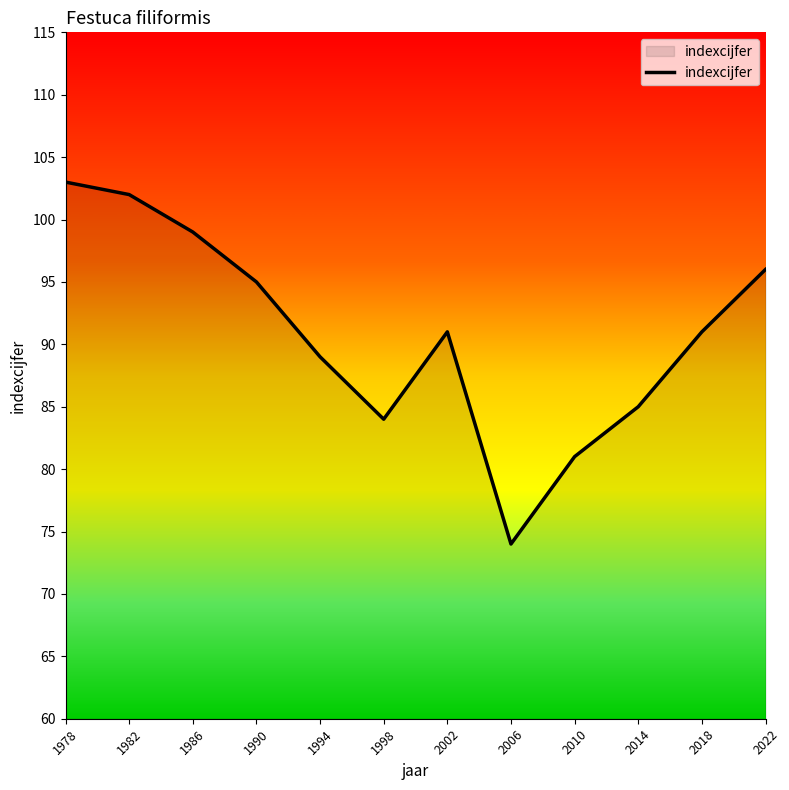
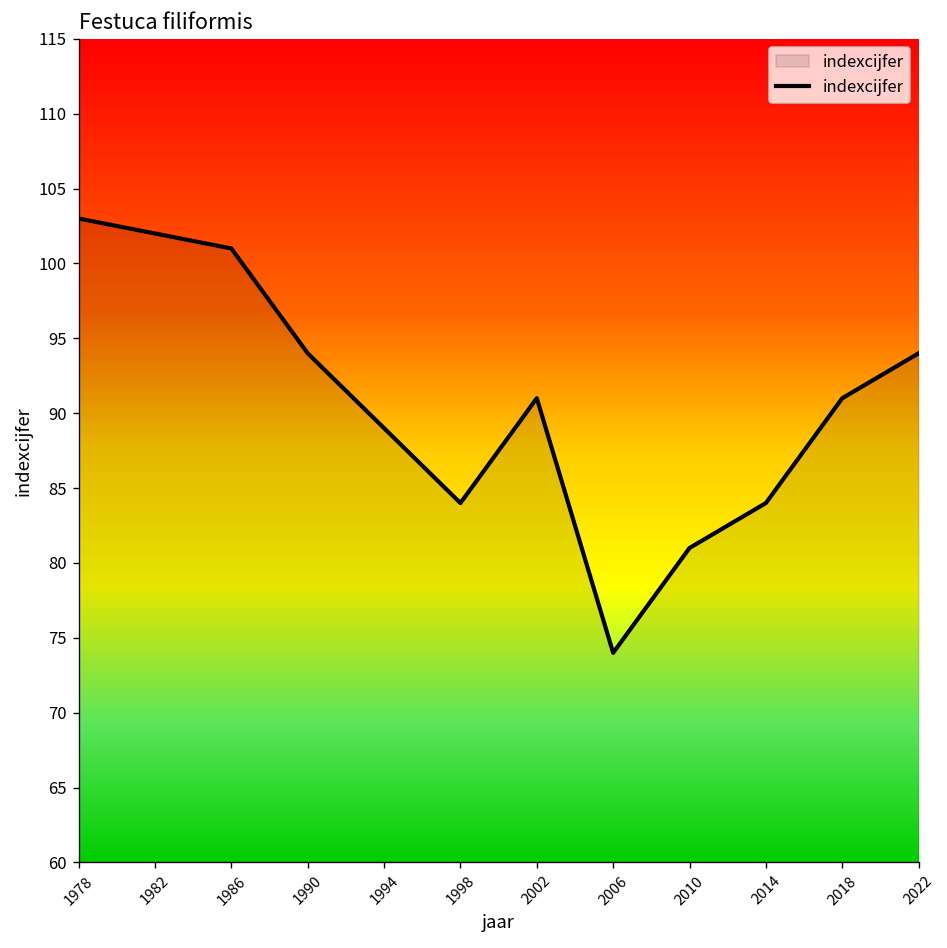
  {
    "1978": 103,
    "1982": 102,
-   "1986": 99,
-   "1990": 95,
+   "1986": 101,
+   "1990": 94,
    "1994": 89,
    "1998": 84,
    "2002": 91,
    "2006": 74,
    "2010": 81,
-   "2014": 85,
+   "2014": 84,
    "2018": 91,
-   "2022": 96
+   "2022": 94
  }
